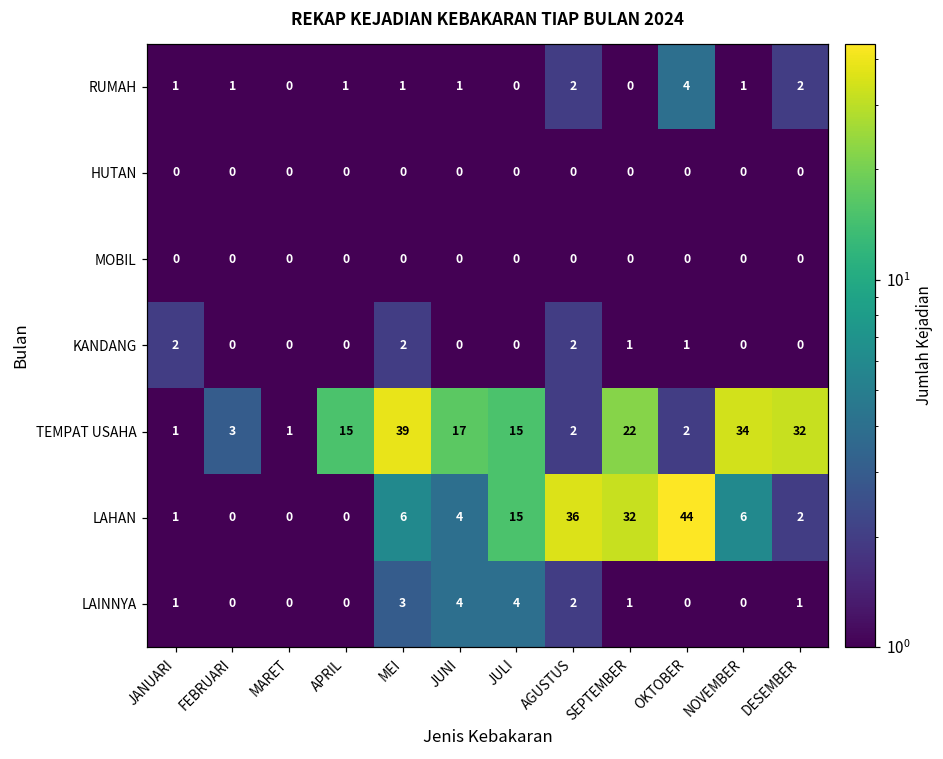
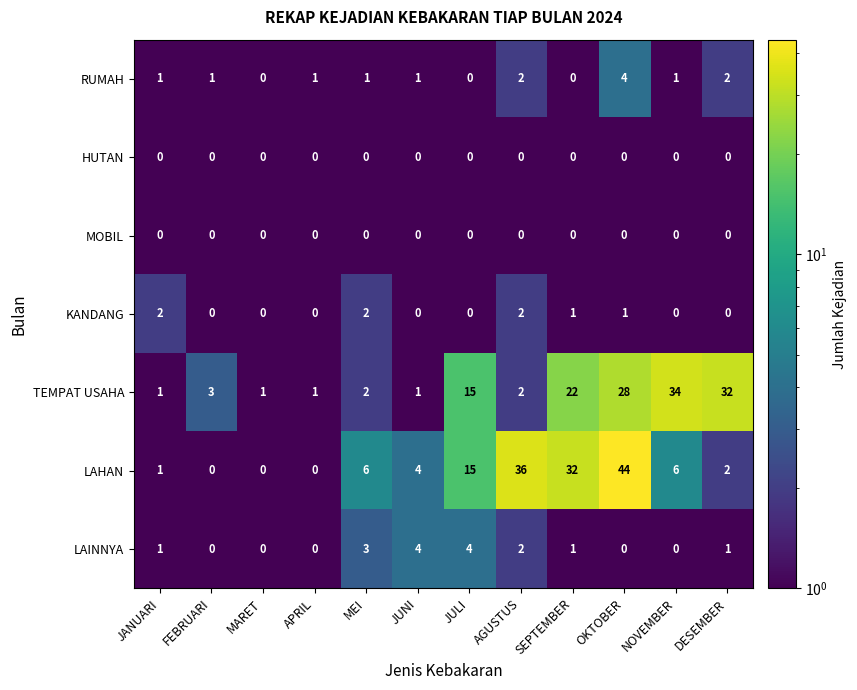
  {
    "RUMAH": {
      "JANUARI": 1,
      "FEBRUARI": 1,
      "MARET": 0,
      "APRIL": 1,
      "MEI": 1,
      "JUNI": 1,
      "JULI": 0,
      "AGUSTUS": 2,
      "SEPTEMBER": 0,
      "OKTOBER": 4,
      "NOVEMBER": 1,
      "DESEMBER": 2
    },
    "HUTAN": {
      "JANUARI": 0,
      "FEBRUARI": 0,
      "MARET": 0,
      "APRIL": 0,
      "MEI": 0,
      "JUNI": 0,
      "JULI": 0,
      "AGUSTUS": 0,
      "SEPTEMBER": 0,
      "OKTOBER": 0,
      "NOVEMBER": 0,
      "DESEMBER": 0
    },
    "MOBIL": {
      "JANUARI": 0,
      "FEBRUARI": 0,
      "MARET": 0,
      "APRIL": 0,
      "MEI": 0,
      "JUNI": 0,
      "JULI": 0,
      "AGUSTUS": 0,
      "SEPTEMBER": 0,
      "OKTOBER": 0,
      "NOVEMBER": 0,
      "DESEMBER": 0
    },
    "KANDANG": {
      "JANUARI": 2,
      "FEBRUARI": 0,
      "MARET": 0,
      "APRIL": 0,
      "MEI": 2,
      "JUNI": 0,
      "JULI": 0,
      "AGUSTUS": 2,
      "SEPTEMBER": 1,
      "OKTOBER": 1,
      "NOVEMBER": 0,
      "DESEMBER": 0
    },
    "TEMPAT USAHA": {
      "JANUARI": 1,
      "FEBRUARI": 3,
      "MARET": 1,
-     "APRIL": 15,
-     "MEI": 39,
-     "JUNI": 17,
+     "APRIL": 1,
+     "MEI": 2,
+     "JUNI": 1,
      "JULI": 15,
      "AGUSTUS": 2,
      "SEPTEMBER": 22,
-     "OKTOBER": 2,
+     "OKTOBER": 28,
      "NOVEMBER": 34,
      "DESEMBER": 32
    },
    "LAHAN": {
      "JANUARI": 1,
      "FEBRUARI": 0,
      "MARET": 0,
      "APRIL": 0,
      "MEI": 6,
      "JUNI": 4,
      "JULI": 15,
      "AGUSTUS": 36,
      "SEPTEMBER": 32,
      "OKTOBER": 44,
      "NOVEMBER": 6,
      "DESEMBER": 2
    },
    "LAINNYA": {
      "JANUARI": 1,
      "FEBRUARI": 0,
      "MARET": 0,
      "APRIL": 0,
      "MEI": 3,
      "JUNI": 4,
      "JULI": 4,
      "AGUSTUS": 2,
      "SEPTEMBER": 1,
      "OKTOBER": 0,
      "NOVEMBER": 0,
      "DESEMBER": 1
    }
  }
